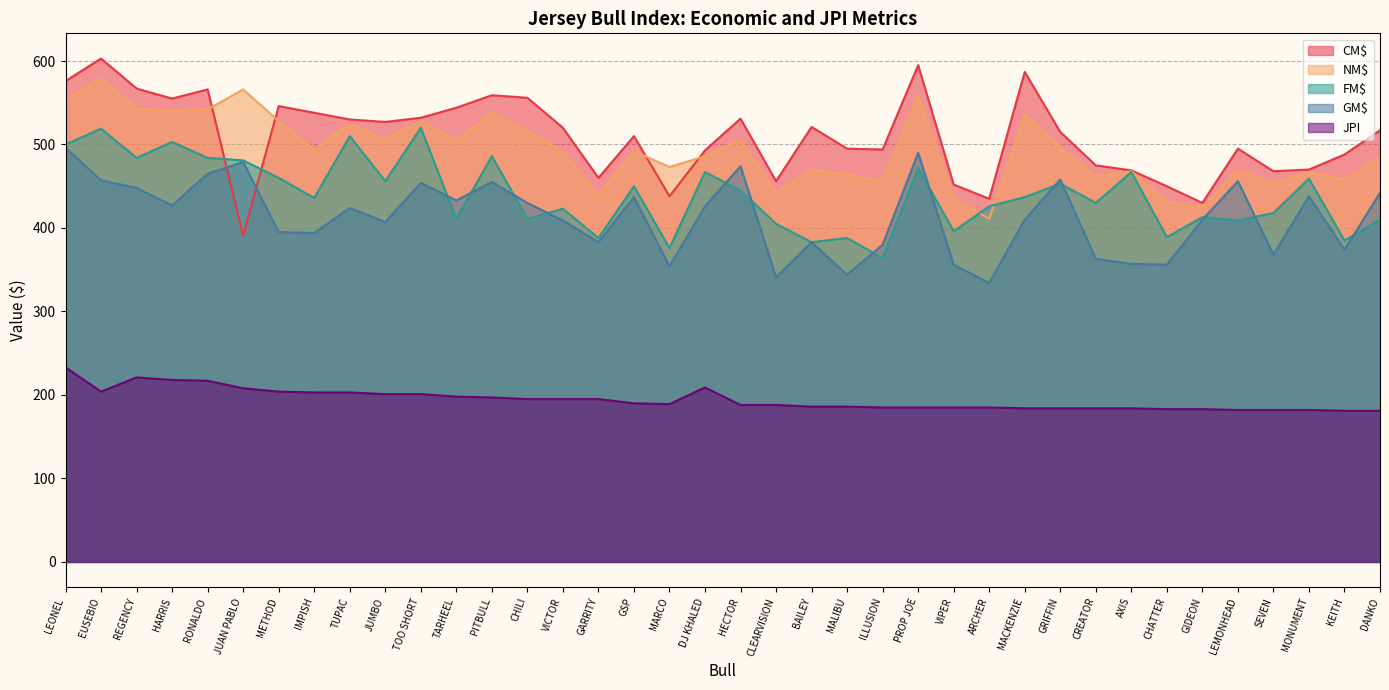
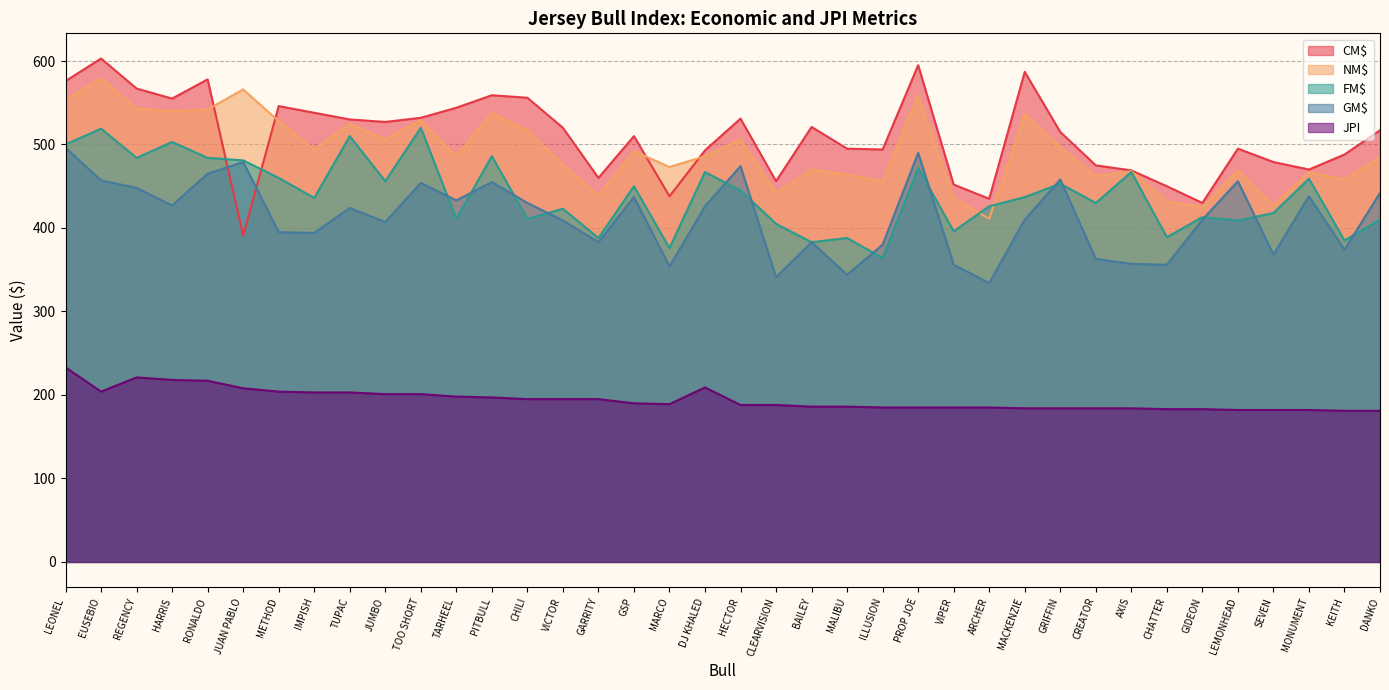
  {
    "CM$": {
      "LEONEL": 580,
      "EUSEBIO": 600,
      "REGENCY": 570,
      "HARRIS": 560,
-     "RONALDO": 570,
+     "RONALDO": 580,
      "JUAN PABLO": 390,
      "METHOD": 550,
      "IMPISH": 540,
      "TUPAC": 530,
      "JUMBO": 530,
      "TARHEEL": 540,
      "PITBULL": 560,
      "CHILI": 560,
      "VICTOR": 520,
      "GARRITY": 460,
      "GSP": 510,
      "MARCO": 440,
      "DJ KHALED": 490,
      "HECTOR": 530,
      "CLEARVISION": 460,
      "BAILEY": 520,
      "MALIBU": 500,
      "ILLUSION": 490,
      "PROP JOE": 600,
      "VIPER": 450,
      "ARCHER": 440,
      "MACKENZIE": 590,
      "GRIFFIN": 520,
      "CREATOR": 480,
      "CHATTER": 450,
      "GIDEON": 430,
      "LEMONHEAD": 500,
-     "SEVEN": 470,
+     "SEVEN": 480,
      "KEITH": 490,
      "DANKO": 520
    },
    "NM$": {
      "LEONEL": 550,
      "EUSEBIO": 580,
      "REGENCY": 540,
      "HARRIS": 540,
      "RONALDO": 540,
      "JUAN PABLO": 570,
      "METHOD": 530,
      "IMPISH": 490,
      "TUPAC": 530,
      "JUMBO": 510,
-     "TARHEEL": 510,
+     "TARHEEL": 490,
      "PITBULL": 540,
      "CHILI": 520,
-     "VICTOR": 490,
+     "VICTOR": 480,
      "GARRITY": 440,
      "GSP": 490,
      "MARCO": 470,
      "DJ KHALED": 490,
      "HECTOR": 510,
      "CLEARVISION": 440,
      "BAILEY": 470,
      "MALIBU": 460,
      "ILLUSION": 460,
      "PROP JOE": 560,
      "VIPER": 440,
      "ARCHER": 410,
      "MACKENZIE": 540,
      "GRIFFIN": 500,
      "CREATOR": 460,
      "CHATTER": 430,
      "GIDEON": 430,
      "LEMONHEAD": 470,
-     "SEVEN": 450,
+     "SEVEN": 430,
      "KEITH": 460,
      "DANKO": 490
    },
    "JPI": {
      "LEONEL": 230,
      "EUSEBIO": 200,
      "REGENCY": 220,
      "HARRIS": 220,
      "RONALDO": 220,
      "JUAN PABLO": 210,
      "METHOD": 200,
      "IMPISH": 200,
      "TUPAC": 200,
      "JUMBO": 200,
      "TOO SHORT": 200,
      "TARHEEL": 200,
      "PITBULL": 200,
      "CHILI": 200,
      "VICTOR": 200,
      "GARRITY": 200,
      "GSP": 190,
      "MARCO": 190,
      "DJ KHALED": 210,
      "HECTOR": 190,
      "CLEARVISION": 190,
      "BAILEY": 190,
      "MALIBU": 190,
      "ILLUSION": 190,
      "PROP JOE": 190,
      "VIPER": 190,
      "ARCHER": 190,
      "MACKENZIE": 180,
      "GRIFFIN": 180,
      "CREATOR": 180,
      "AXIS": 180,
      "CHATTER": 180,
      "GIDEON": 180,
      "LEMONHEAD": 180,
      "SEVEN": 180,
      "MONUMENT": 180,
      "KEITH": 180,
      "DANKO": 180
    }
  }
